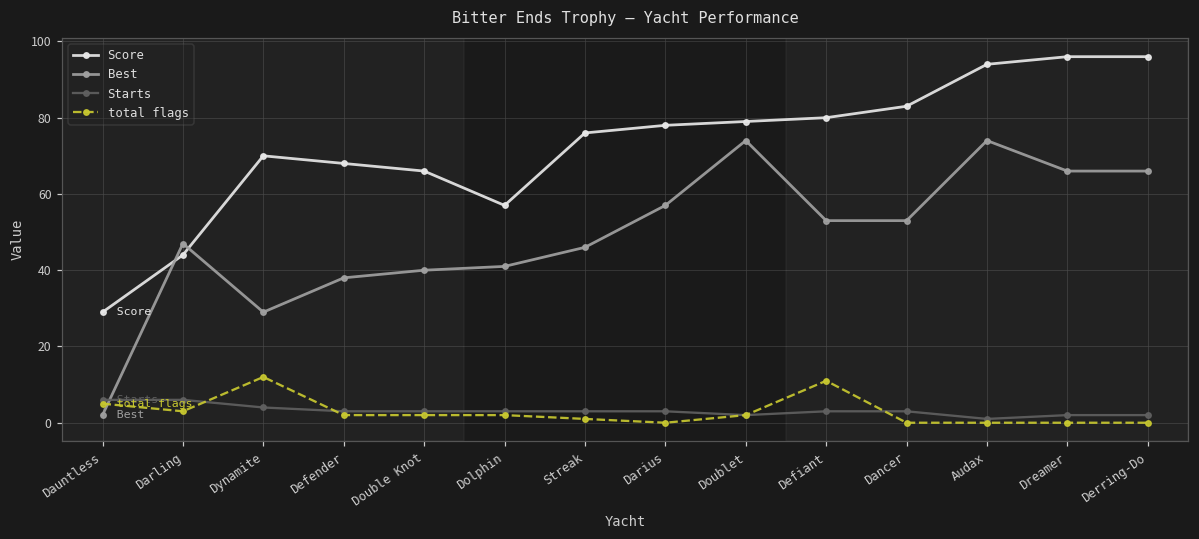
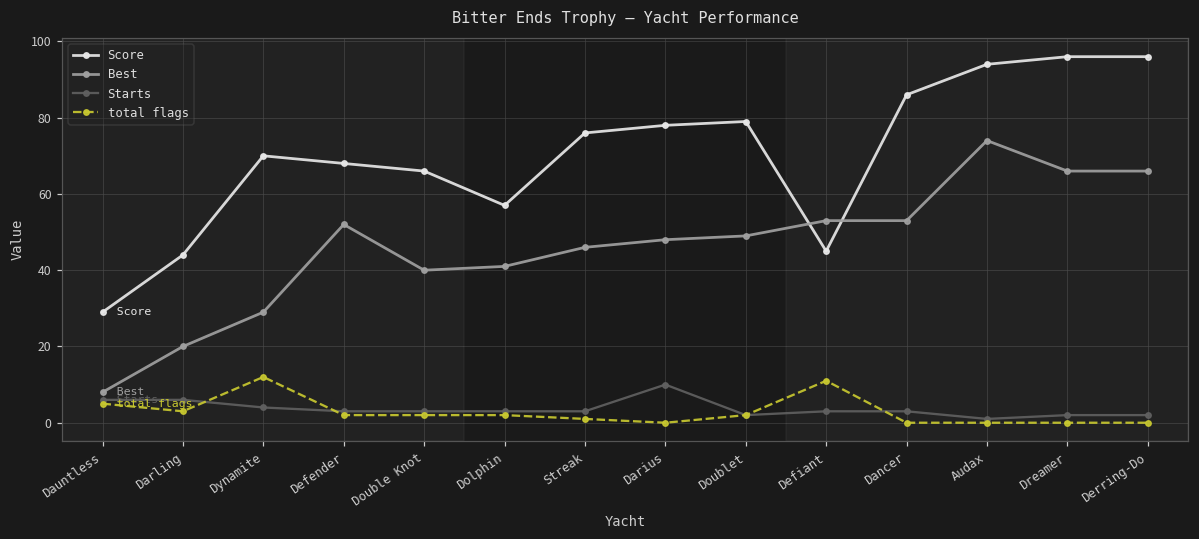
  {
    "Score": {
      "Dauntless": 29,
      "Darling": 44,
      "Dynamite": 70,
      "Defender": 68,
      "Double Knot": 66,
      "Dolphin": 57,
      "Streak": 76,
      "Darius": 78,
      "Doublet": 79,
-     "Defiant": 80,
-     "Dancer": 83,
+     "Defiant": 45,
+     "Dancer": 86,
      "Audax": 94,
      "Dreamer": 96,
      "Derring-Do": 96
    },
    "Best": {
-     "Dauntless": 2,
-     "Darling": 47,
+     "Dauntless": 8,
+     "Darling": 20,
      "Dynamite": 29,
-     "Defender": 38,
+     "Defender": 52,
      "Double Knot": 40,
      "Dolphin": 41,
      "Streak": 46,
-     "Darius": 57,
-     "Doublet": 74,
+     "Darius": 48,
+     "Doublet": 49,
      "Defiant": 53,
      "Dancer": 53,
      "Audax": 74,
      "Dreamer": 66,
      "Derring-Do": 66
    },
    "Starts": {
      "Dauntless": 6,
      "Darling": 6,
      "Dynamite": 4,
      "Defender": 3,
      "Double Knot": 3,
      "Dolphin": 3,
      "Streak": 3,
-     "Darius": 3,
+     "Darius": 10,
      "Defiant": 3,
      "Dancer": 3,
      "Audax": 1,
      "Dreamer": 2,
      "Derring-Do": 2
    },
    "total flags": {
      "Dauntless": 5,
      "Darling": 3,
      "Dynamite": 12,
      "Defender": 2,
      "Double Knot": 2,
      "Dolphin": 2,
      "Streak": 1,
      "Darius": 0,
      "Defiant": 11,
      "Dancer": 0,
      "Audax": 0,
      "Dreamer": 0,
      "Derring-Do": 0
    }
  }
